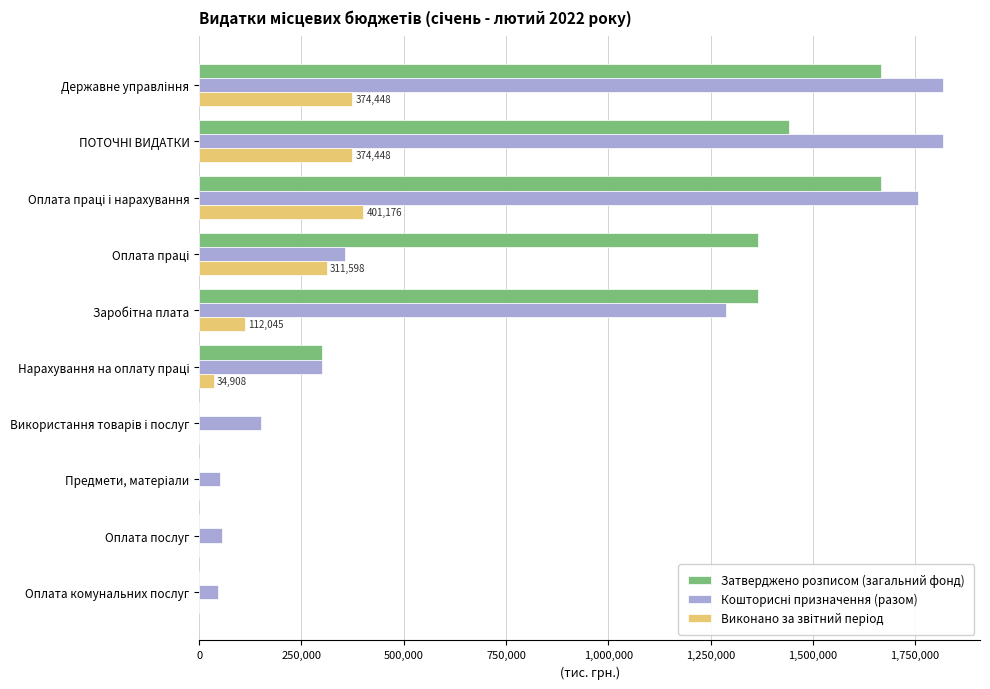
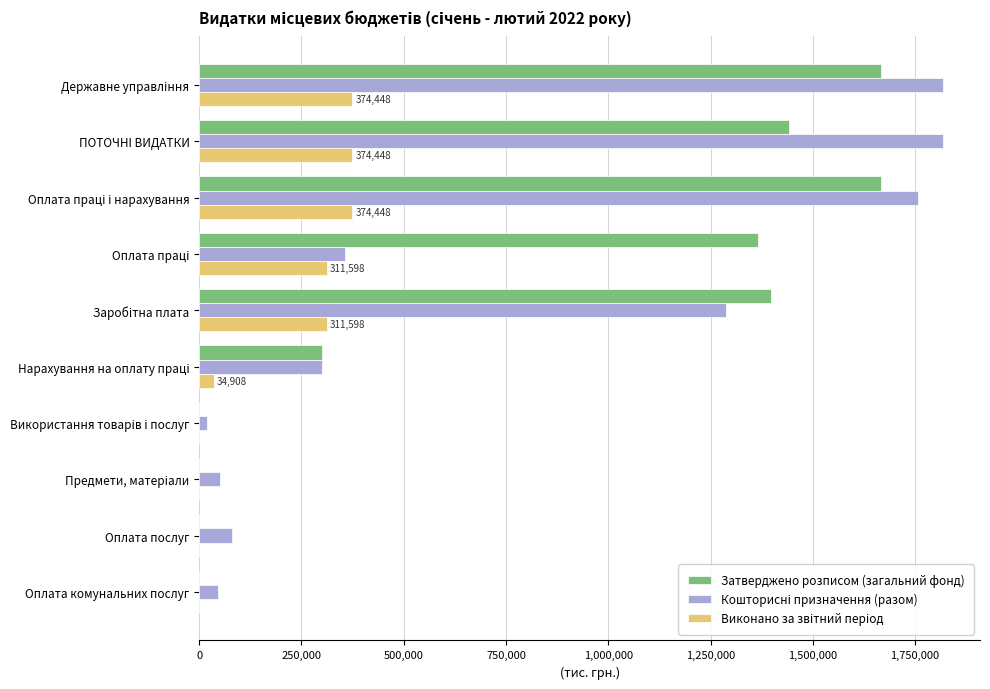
  {
    "Затверджено розписом (загальний фонд)": {
      "Державне управління": "1,670,000",
      "ПОТОЧНІ ВИДАТКИ": "1,440,000",
      "Оплата праці і нарахування": "1,670,000",
      "Оплата праці": "1,370,000",
-     "Заробітна плата": "1,370,000",
+     "Заробітна плата": "1,400,000",
      "Нарахування на оплату праці": "300,000",
      "Використання товарів і послуг": "0",
      "Предмети, матеріали": "0",
      "Оплата послуг": "0",
      "Оплата комунальних послуг": "0"
    },
    "Кошторисні призначення (разом)": {
      "Державне управління": "1,820,000",
      "ПОТОЧНІ ВИДАТКИ": "1,820,000",
      "Оплата праці і нарахування": "1,760,000",
      "Оплата праці": "360,000",
      "Заробітна плата": "1,290,000",
      "Нарахування на оплату праці": "300,000",
-     "Використання товарів і послуг": "150,000",
+     "Використання товарів і послуг": "20,000",
      "Предмети, матеріали": "50,000",
-     "Оплата послуг": "60,000",
+     "Оплата послуг": "80,000",
      "Оплата комунальних послуг": "50,000"
    },
    "Виконано за звітний період": {
      "Державне управління": "374,448",
      "ПОТОЧНІ ВИДАТКИ": "374,448",
-     "Оплата праці і нарахування": "401,176",
+     "Оплата праці і нарахування": "374,448",
      "Оплата праці": "311,598",
-     "Заробітна плата": "112,045",
+     "Заробітна плата": "311,598",
      "Нарахування на оплату праці": "34,908"
    }
  }
